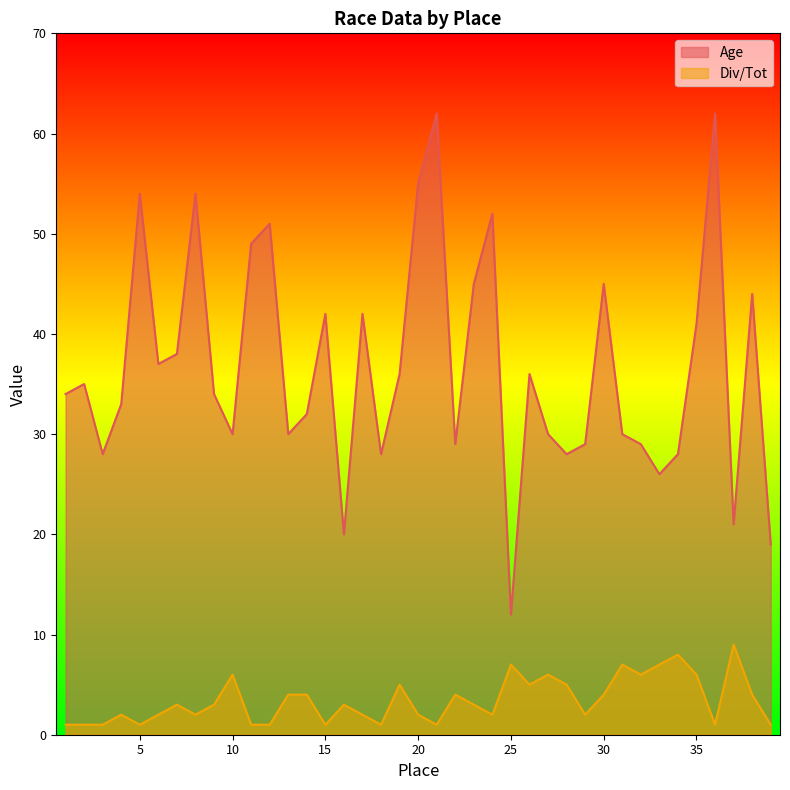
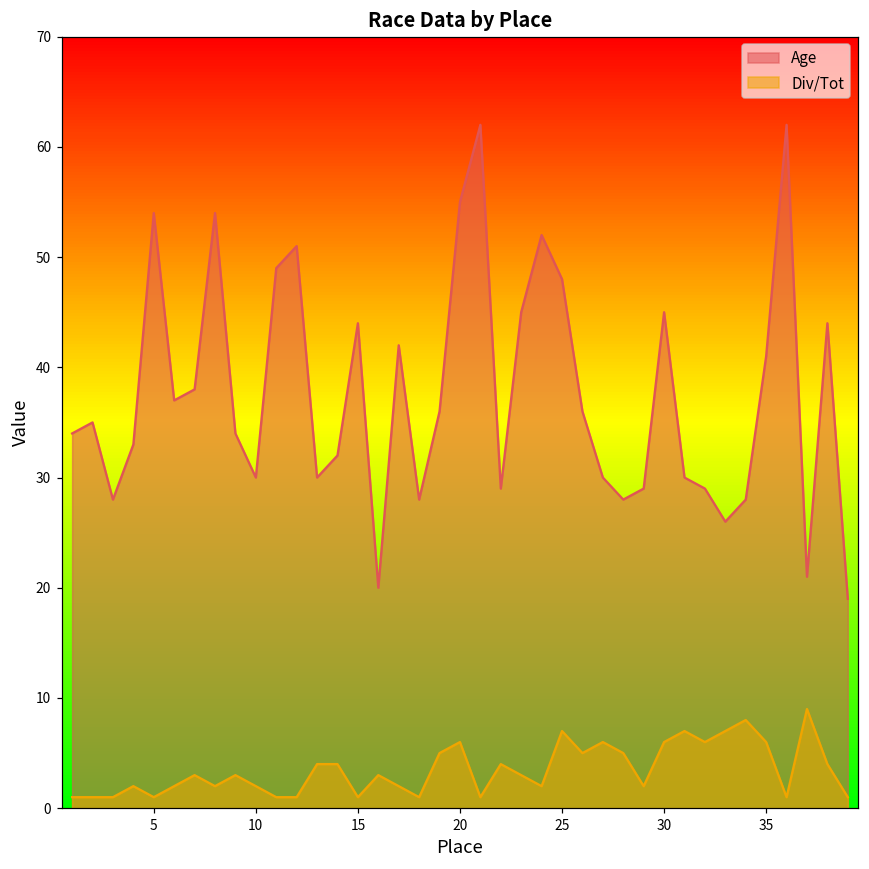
  {
    "Age": {
      "5": 54,
      "10": 30,
-     "15": 42,
+     "15": 44,
      "20": 55,
-     "25": 12,
+     "25": 48,
      "30": 45,
      "35": 41
    },
    "Div/Tot": {
      "5": 1,
-     "10": 6,
+     "10": 2,
      "15": 1,
-     "20": 2,
+     "20": 6,
      "25": 7,
-     "30": 4,
+     "30": 6,
      "35": 6
    }
  }
